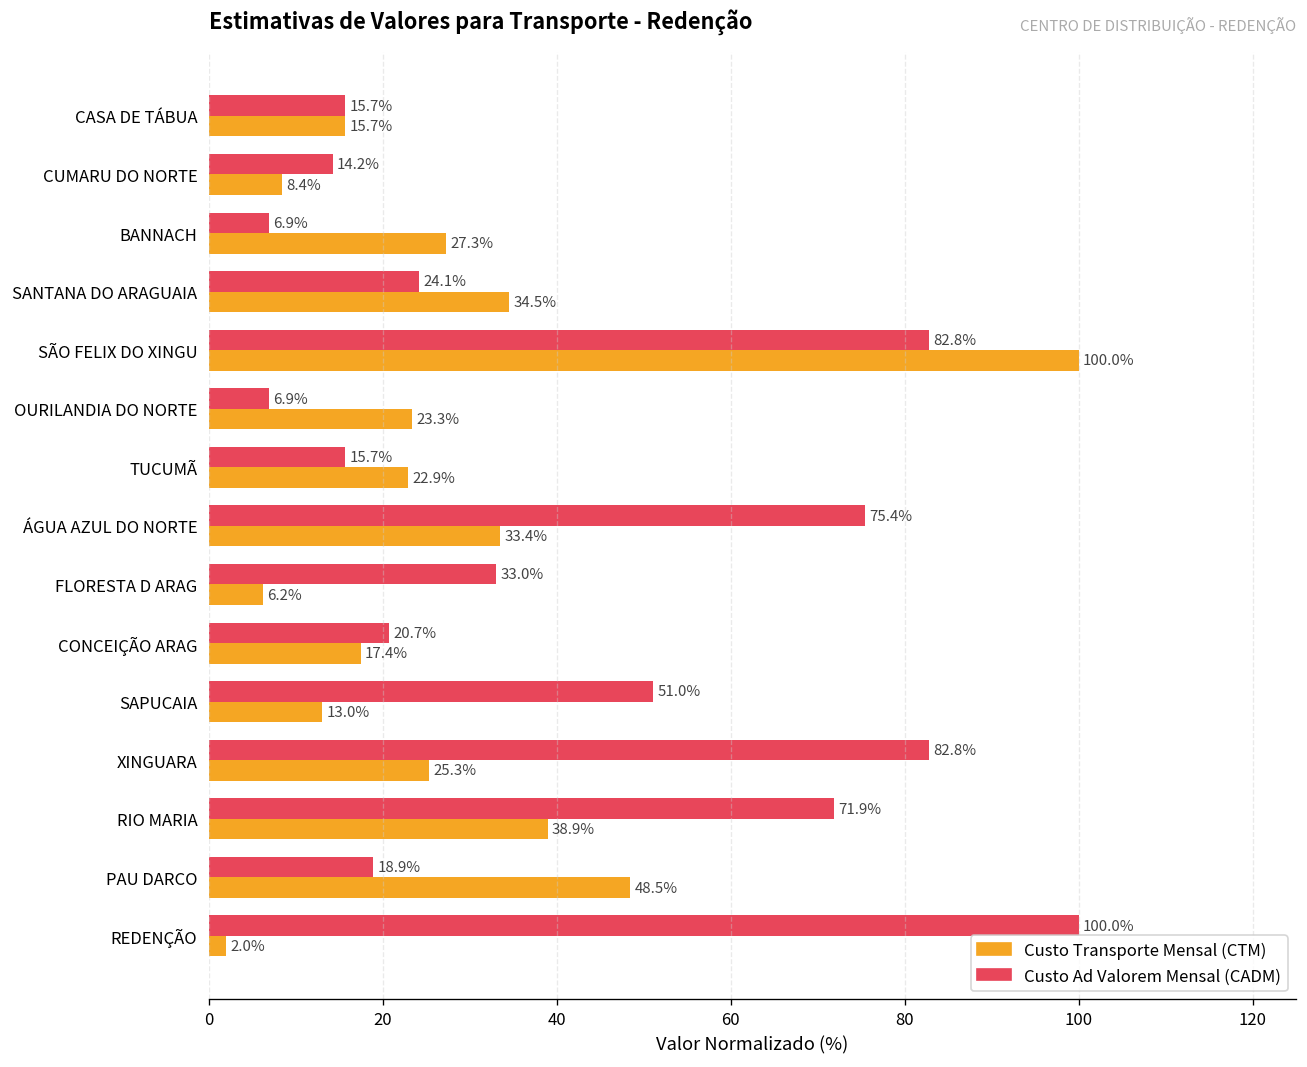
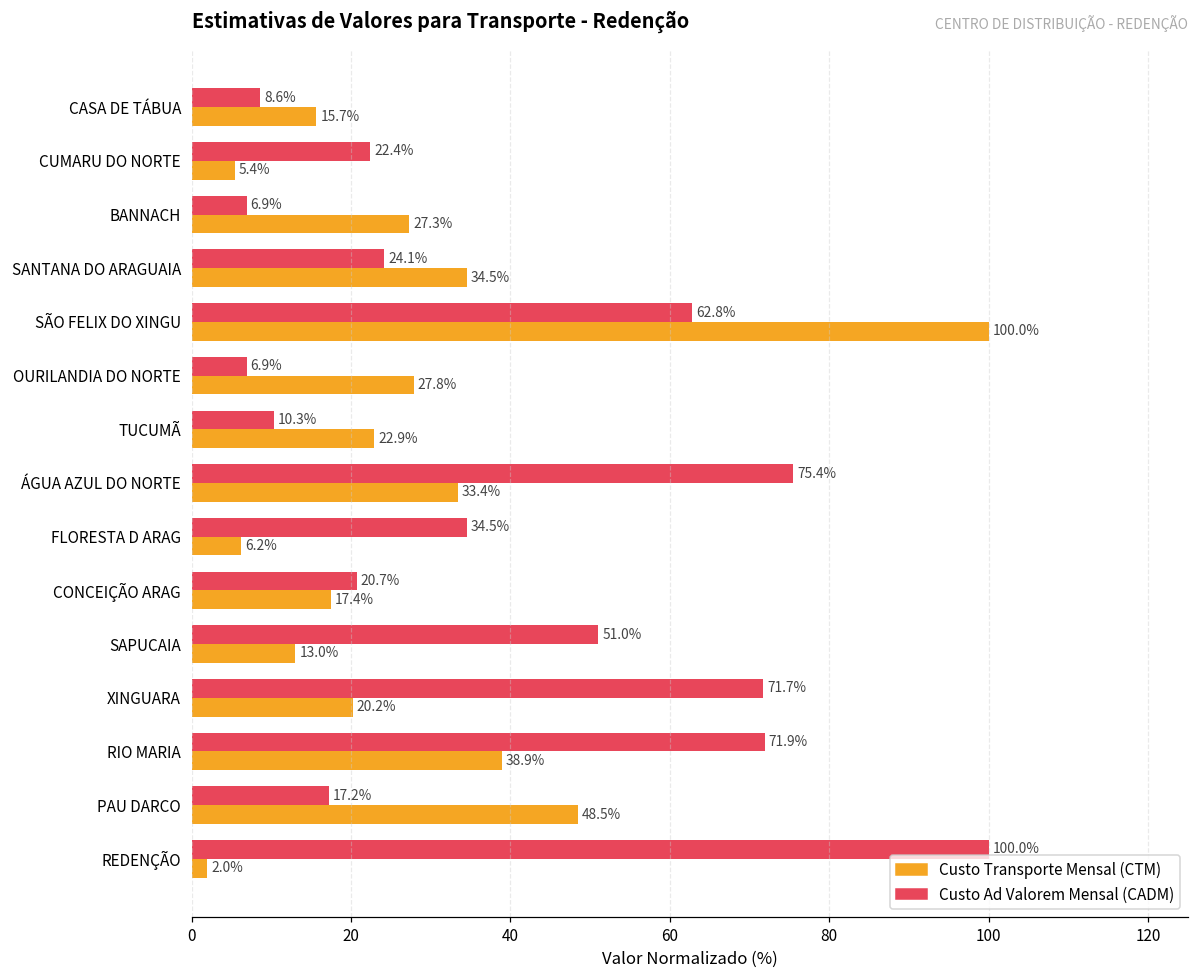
  {
    "Custo Transporte Mensal (CTM)": {
      "CASA DE TÁBUA": "15.7%",
-     "CUMARU DO NORTE": "8.4%",
+     "CUMARU DO NORTE": "5.4%",
      "BANNACH": "27.3%",
      "SANTANA DO ARAGUAIA": "34.5%",
      "SÃO FELIX DO XINGU": "100.0%",
-     "OURILANDIA DO NORTE": "23.3%",
+     "OURILANDIA DO NORTE": "27.8%",
      "TUCUMÃ": "22.9%",
      "ÁGUA AZUL DO NORTE": "33.4%",
      "FLORESTA D ARAG": "6.2%",
      "CONCEIÇÃO ARAG": "17.4%",
      "SAPUCAIA": "13.0%",
-     "XINGUARA": "25.3%",
+     "XINGUARA": "20.2%",
      "RIO MARIA": "38.9%",
      "PAU DARCO": "48.5%",
      "REDENÇÃO": "2.0%"
    },
    "Custo Ad Valorem Mensal (CADM)": {
-     "CASA DE TÁBUA": "15.7%",
-     "CUMARU DO NORTE": "14.2%",
+     "CASA DE TÁBUA": "8.6%",
+     "CUMARU DO NORTE": "22.4%",
      "BANNACH": "6.9%",
      "SANTANA DO ARAGUAIA": "24.1%",
-     "SÃO FELIX DO XINGU": "82.8%",
+     "SÃO FELIX DO XINGU": "62.8%",
      "OURILANDIA DO NORTE": "6.9%",
-     "TUCUMÃ": "15.7%",
+     "TUCUMÃ": "10.3%",
      "ÁGUA AZUL DO NORTE": "75.4%",
-     "FLORESTA D ARAG": "33.0%",
+     "FLORESTA D ARAG": "34.5%",
      "CONCEIÇÃO ARAG": "20.7%",
      "SAPUCAIA": "51.0%",
-     "XINGUARA": "82.8%",
+     "XINGUARA": "71.7%",
      "RIO MARIA": "71.9%",
-     "PAU DARCO": "18.9%",
+     "PAU DARCO": "17.2%",
      "REDENÇÃO": "100.0%"
    }
  }
